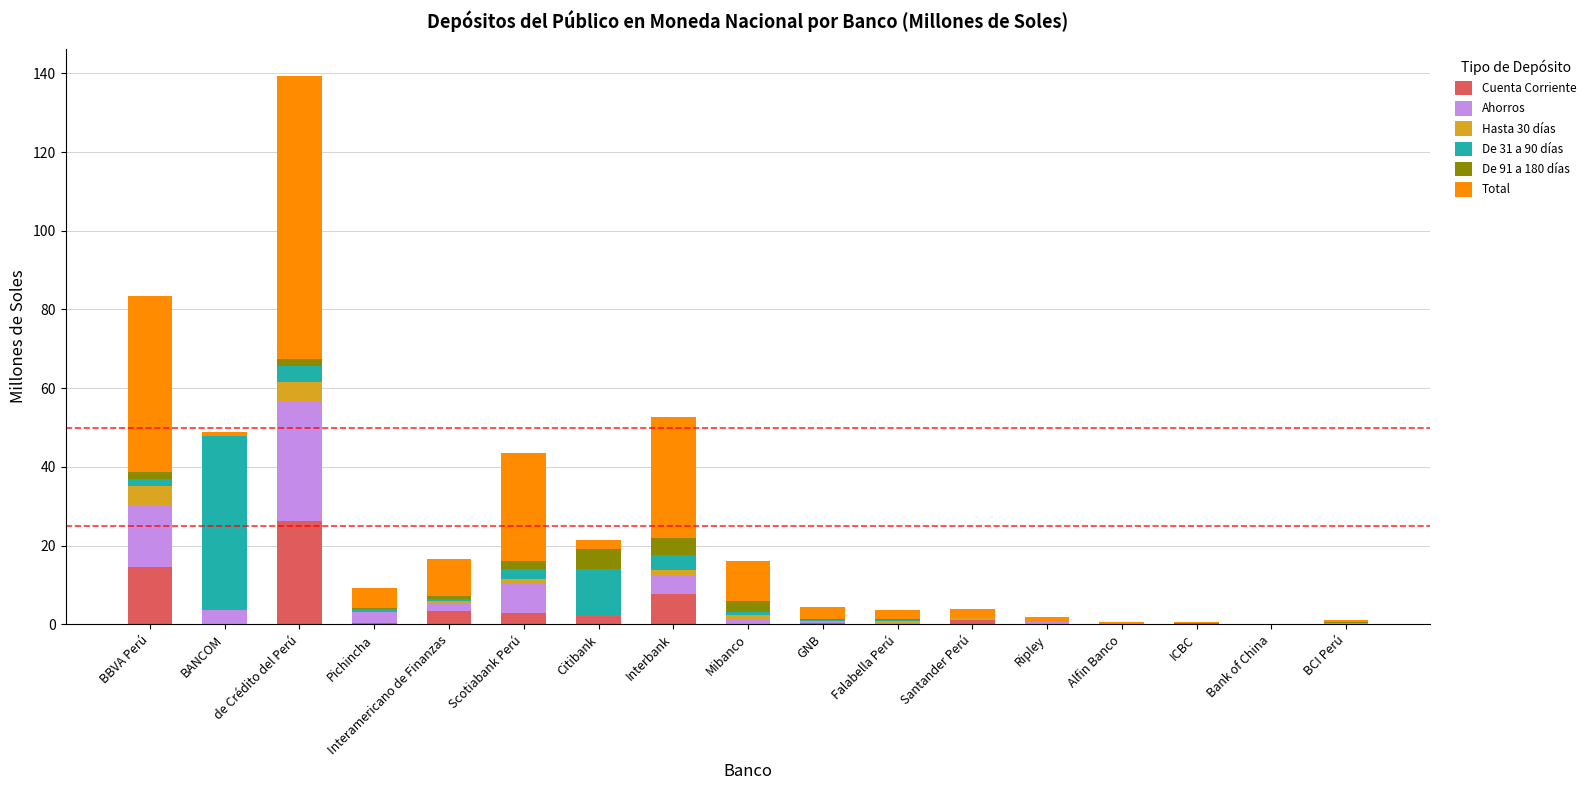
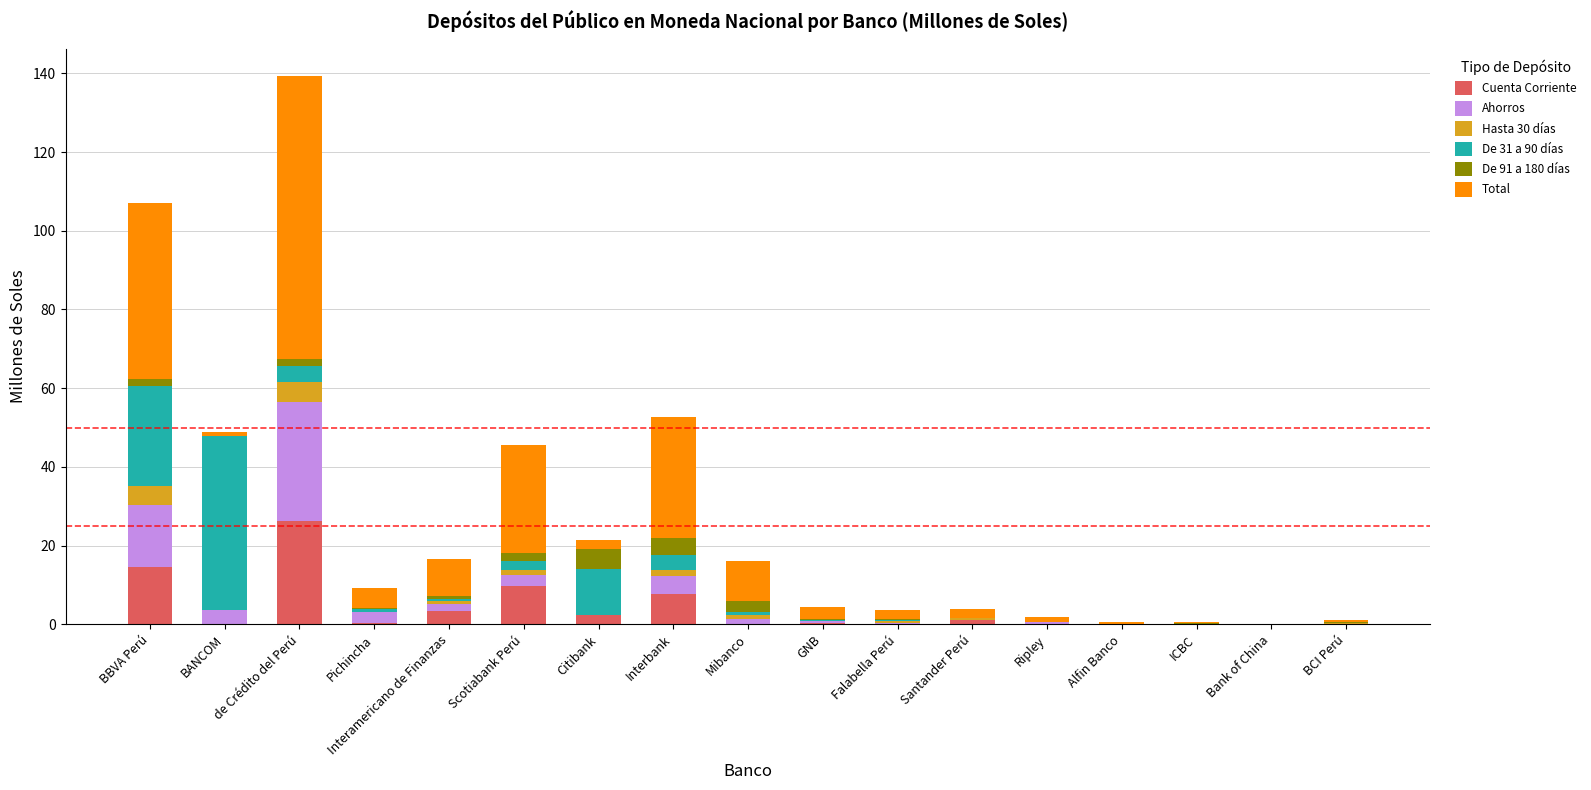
  {
    "Cuenta Corriente": {
      "BBVA Perú": 15,
      "de Crédito del Perú": 26,
      "Interamericano de Finanzas": 3,
-     "Scotiabank Perú": 3,
+     "Scotiabank Perú": 10,
      "Citibank": 2,
      "Interbank": 8,
      "Falabella Perú": 0,
      "Santander Perú": 1,
      "Ripley": 0,
      "Bank of China": 0,
      "BCI Perú": 0
    },
    "Ahorros": {
      "BBVA Perú": 16,
      "BANCOM": 4,
      "de Crédito del Perú": 30,
      "Pichincha": 3,
      "Interamericano de Finanzas": 2,
-     "Scotiabank Perú": 8,
+     "Scotiabank Perú": 3,
      "Interbank": 5,
      "Mibanco": 1,
      "ICBC": 0,
      "Bank of China": 0,
      "BCI Perú": 0
    },
    "De 31 a 90 días": {
-     "BBVA Perú": 2,
+     "BBVA Perú": 25,
      "BANCOM": 44,
      "de Crédito del Perú": 4,
      "Pichincha": 1,
      "Scotiabank Perú": 2,
      "Citibank": 12,
      "Interbank": 4,
      "Mibanco": 1,
      "Bank of China": 0
    },
    "De 91 a 180 días": {
      "BBVA Perú": 2,
      "de Crédito del Perú": 2,
      "Interamericano de Finanzas": 1,
      "Scotiabank Perú": 2,
      "Citibank": 5,
      "Interbank": 4,
      "Mibanco": 3,
      "Bank of China": 0
    }
  }
